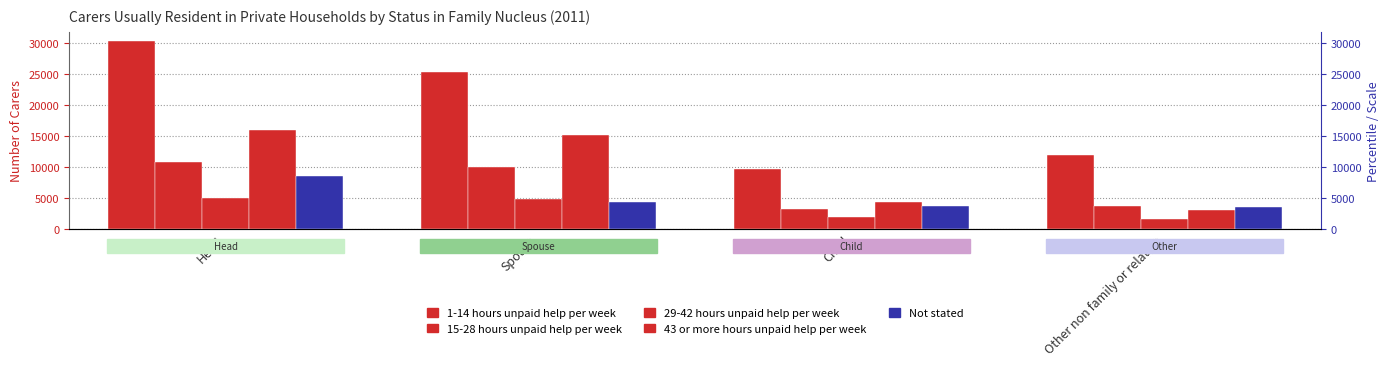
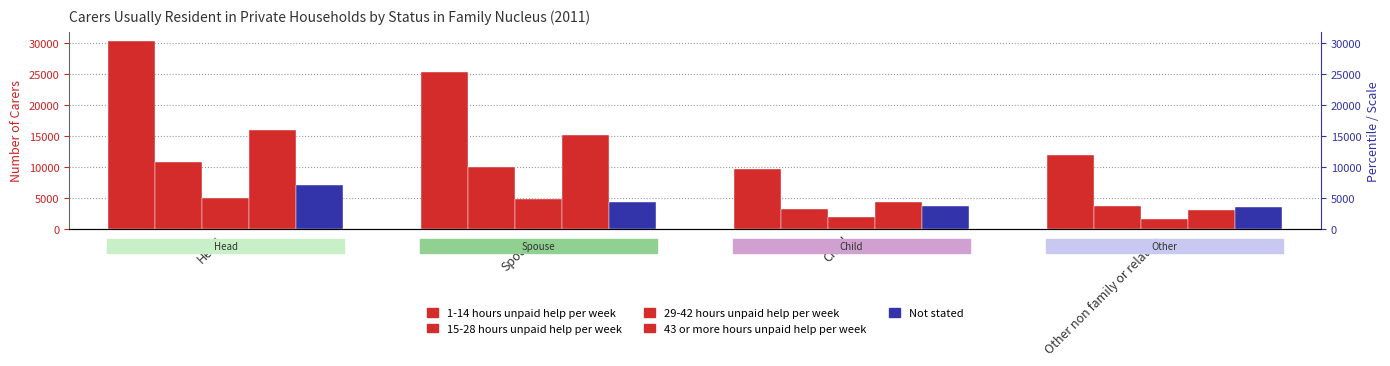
  {
    "Not stated": {
-     "Head": 9000,
+     "Head": 7000,
      "Spouse": 4000,
      "Child": 4000,
      "Other non family or relative": 4000
    }
  }
